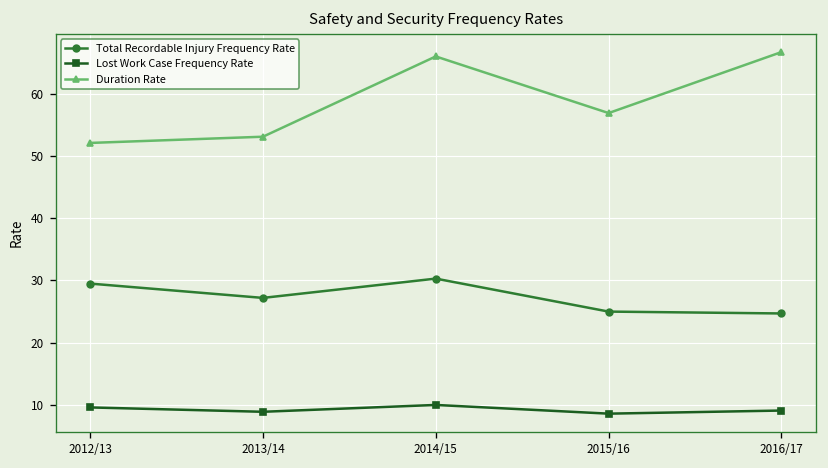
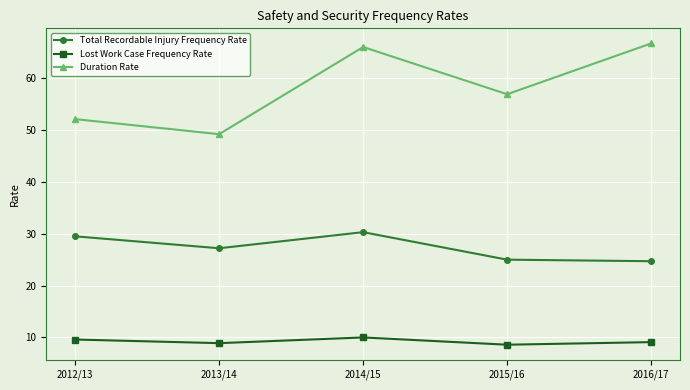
  {
    "Duration Rate": {
      "2012/13": 52,
-     "2013/14": 53,
+     "2013/14": 49,
      "2014/15": 66,
      "2015/16": 57,
      "2016/17": 67
    }
  }
